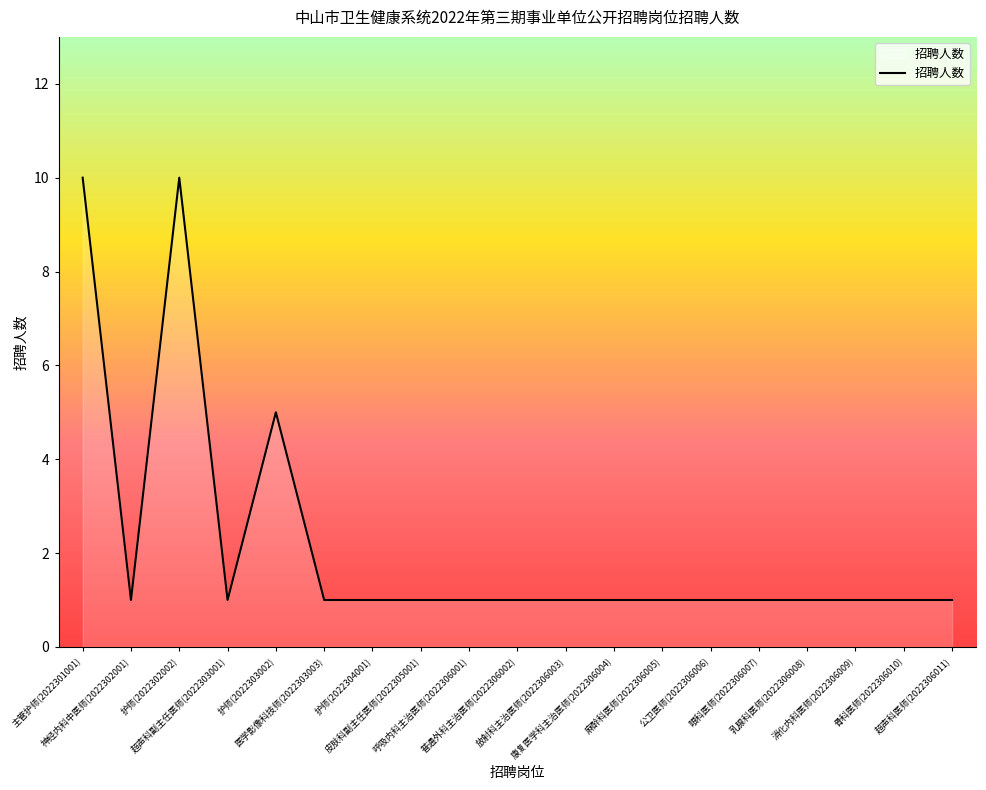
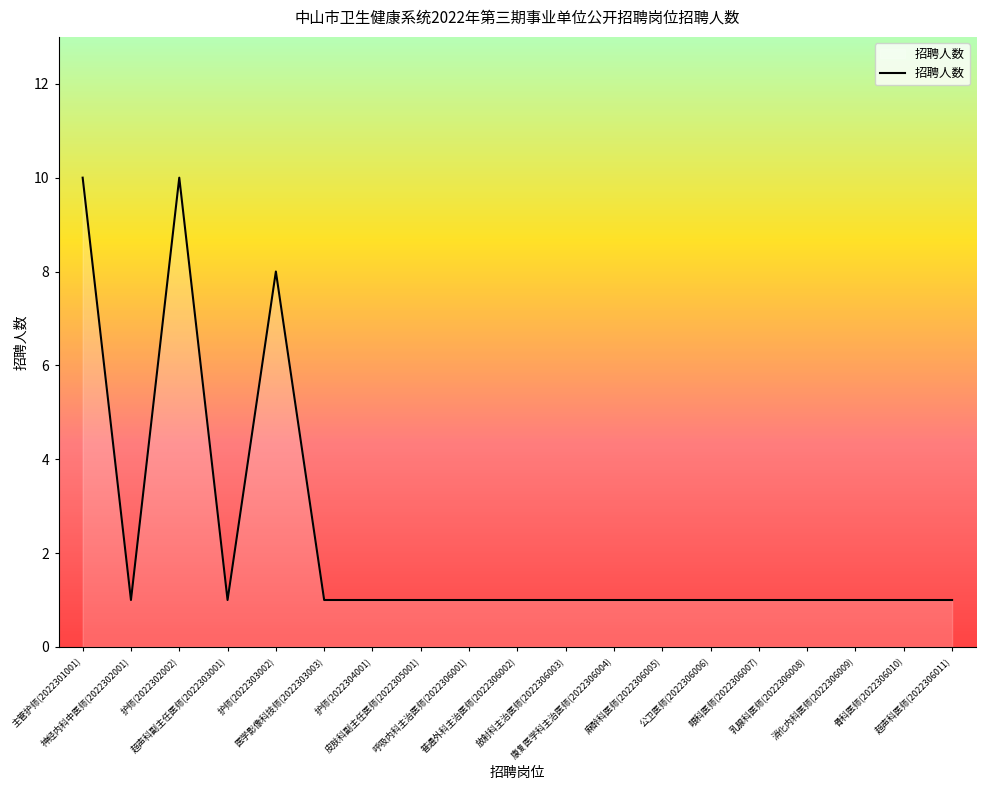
  {
    "主管护师(2022301001)": 10,
    "神经内科中医师(2022302001)": 1,
    "护师(2022302002)": 10,
    "超声科副主任医师(2022303001)": 1,
-   "护师(2022303002)": 5,
+   "护师(2022303002)": 8,
    "医学影像科技师(2022303003)": 1,
    "护师(2022304001)": 1,
    "皮肤科副主任医师(2022305001)": 1,
    "呼吸内科主治医师(2022306001)": 1,
    "普通外科主治医师(2022306002)": 1,
    "放射科主治医师(2022306003)": 1,
    "康复医学科主治医师(2022306004)": 1,
    "麻醉科医师(2022306005)": 1,
    "公卫医师(2022306006)": 1,
    "眼科医师(2022306007)": 1,
    "乳腺科医师(2022306008)": 1,
    "消化内科医师(2022306009)": 1,
    "骨科医师(2022306010)": 1,
    "超声科医师(2022306011)": 1
  }
